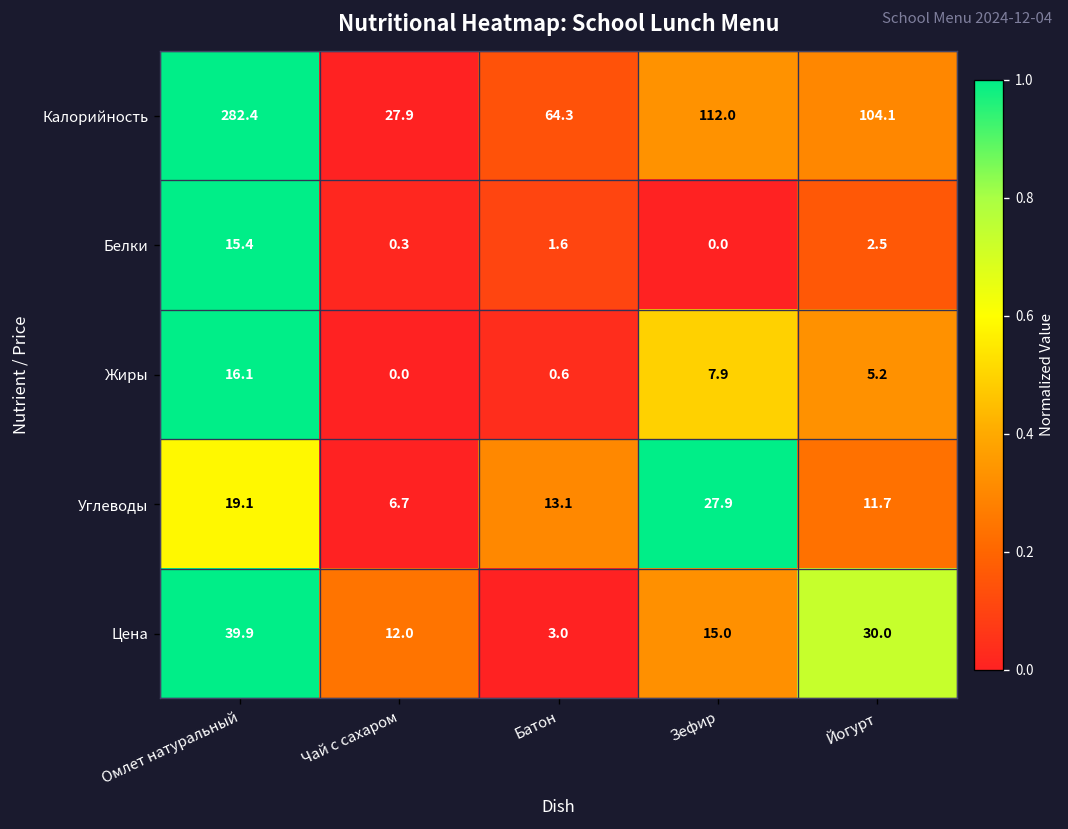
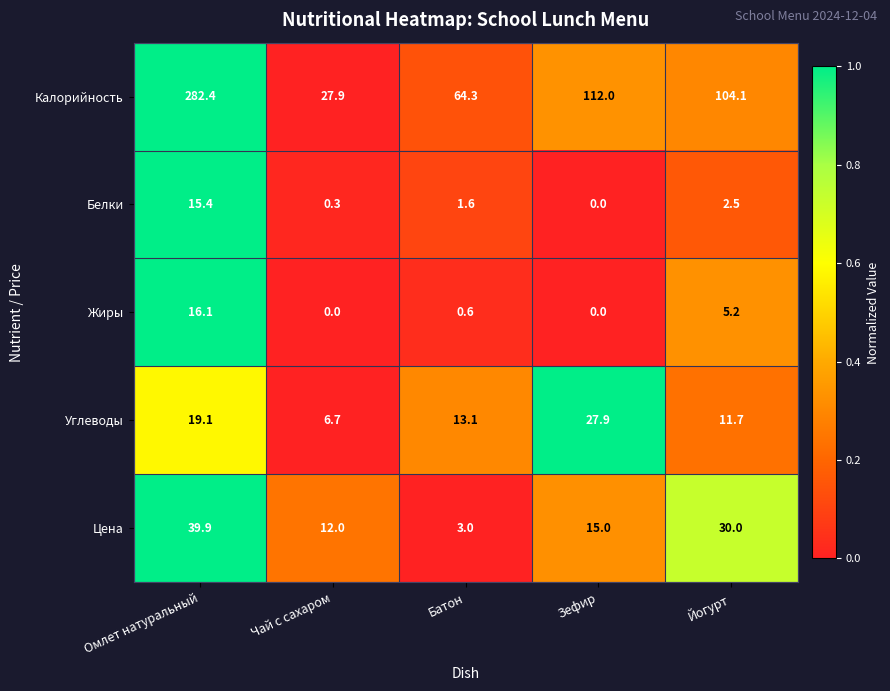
  {
    "Калорийность": {
      "Омлет натуральный": 282.4,
      "Чай с сахаром": 27.9,
      "Батон": 64.3,
      "Зефир": 112.0,
      "Йогурт": 104.1
    },
    "Белки": {
      "Омлет натуральный": 15.4,
      "Чай с сахаром": 0.3,
      "Батон": 1.6,
      "Зефир": 0.0,
      "Йогурт": 2.5
    },
    "Жиры": {
      "Омлет натуральный": 16.1,
      "Чай с сахаром": 0.0,
      "Батон": 0.6,
-     "Зефир": 7.9,
+     "Зефир": 0.0,
      "Йогурт": 5.2
    },
    "Углеводы": {
      "Омлет натуральный": 19.1,
      "Чай с сахаром": 6.7,
      "Батон": 13.1,
      "Зефир": 27.9,
      "Йогурт": 11.7
    },
    "Цена": {
      "Омлет натуральный": 39.9,
      "Чай с сахаром": 12.0,
      "Батон": 3.0,
      "Зефир": 15.0,
      "Йогурт": 30.0
    }
  }
